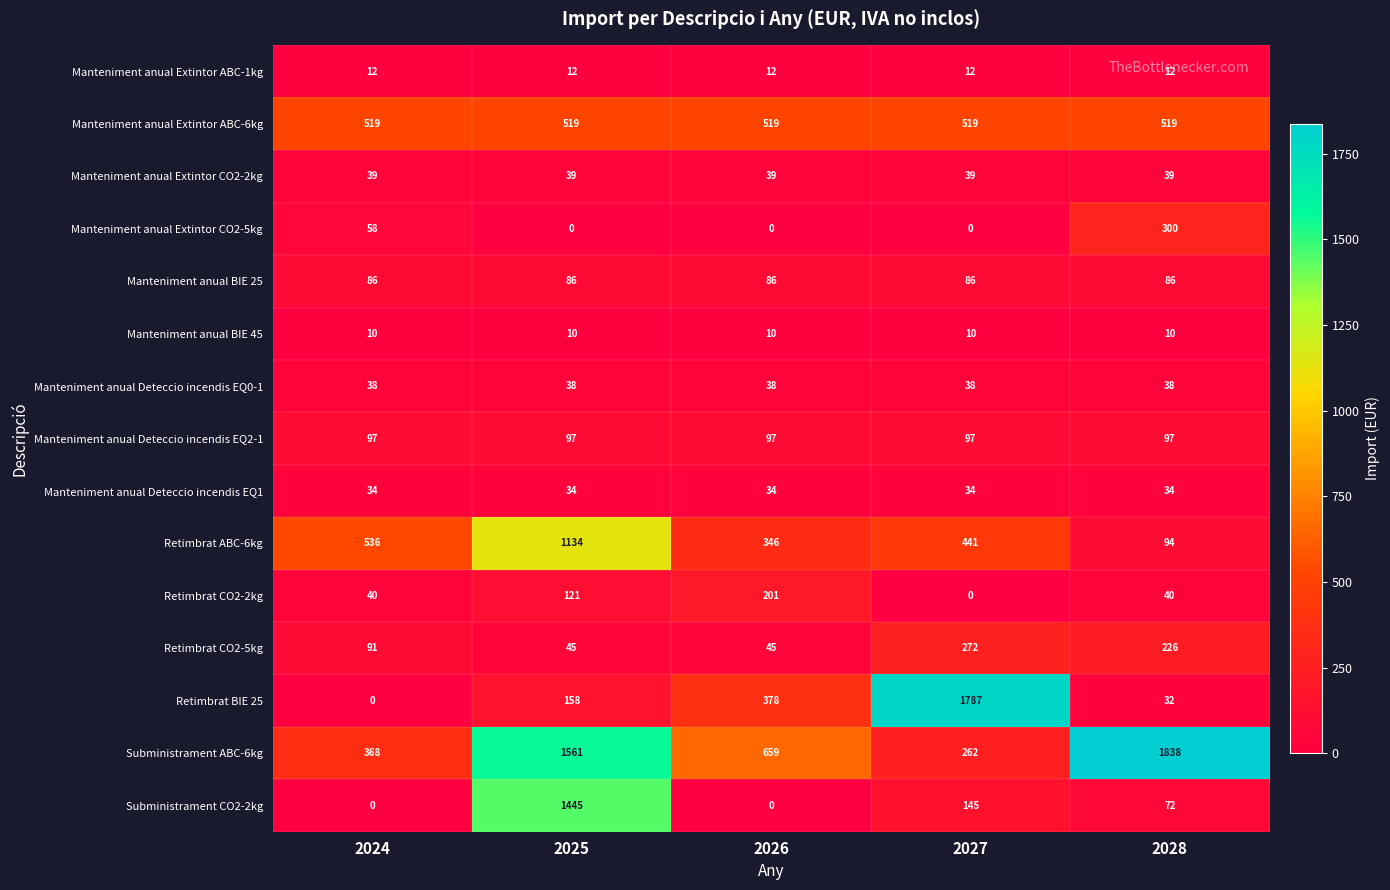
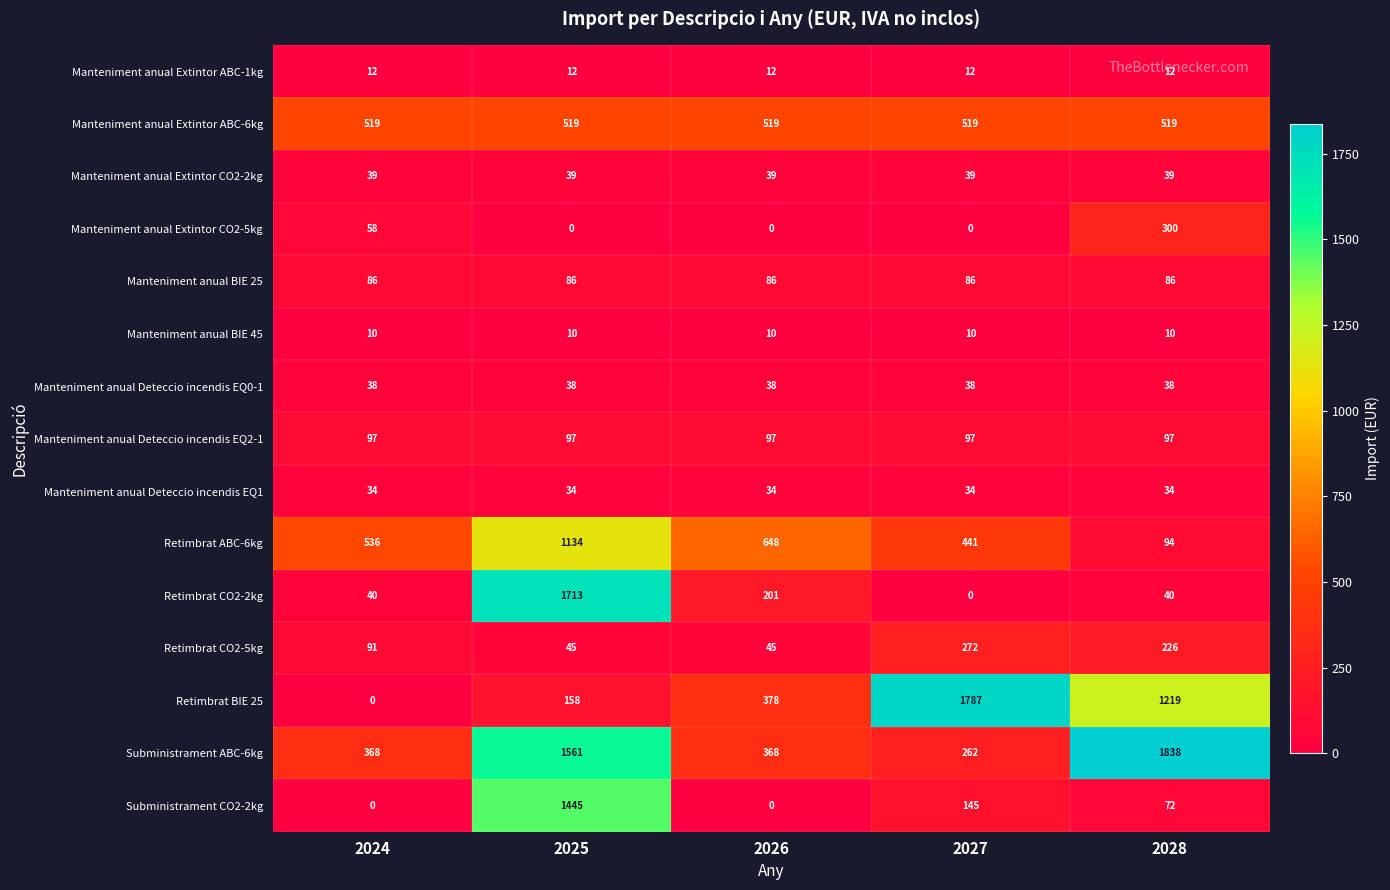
  {
    "Manteniment anual Extintor ABC-1kg": {
      "2024": 12,
      "2025": 12,
      "2026": 12,
      "2027": 12
    },
    "Manteniment anual Extintor ABC-6kg": {
      "2024": 519,
      "2025": 519,
      "2026": 519,
      "2027": 519,
      "2028": 519
    },
    "Manteniment anual Extintor CO2-2kg": {
      "2024": 39,
      "2025": 39,
      "2026": 39,
      "2027": 39,
      "2028": 39
    },
    "Manteniment anual Extintor CO2-5kg": {
      "2024": 58,
      "2025": 0,
      "2026": 0,
      "2027": 0,
      "2028": 300
    },
    "Manteniment anual BIE 25": {
      "2024": 86,
      "2025": 86,
      "2026": 86,
      "2027": 86,
      "2028": 86
    },
    "Manteniment anual BIE 45": {
      "2024": 10,
      "2025": 10,
      "2026": 10,
      "2027": 10,
      "2028": 10
    },
    "Manteniment anual Deteccio incendis EQ0-1": {
      "2024": 38,
      "2025": 38,
      "2026": 38,
      "2027": 38,
      "2028": 38
    },
    "Manteniment anual Deteccio incendis EQ2-1": {
      "2024": 97,
      "2025": 97,
      "2026": 97,
      "2027": 97,
      "2028": 97
    },
    "Manteniment anual Deteccio incendis EQ1": {
      "2024": 34,
      "2025": 34,
      "2026": 34,
      "2027": 34,
      "2028": 34
    },
    "Retimbrat ABC-6kg": {
      "2024": 536,
      "2025": 1134,
-     "2026": 346,
+     "2026": 648,
      "2027": 441,
      "2028": 94
    },
    "Retimbrat CO2-2kg": {
      "2024": 40,
-     "2025": 121,
+     "2025": 1713,
      "2026": 201,
      "2027": 0,
      "2028": 40
    },
    "Retimbrat CO2-5kg": {
      "2024": 91,
      "2025": 45,
      "2026": 45,
      "2027": 272,
      "2028": 226
    },
    "Retimbrat BIE 25": {
      "2024": 0,
      "2025": 158,
      "2026": 378,
      "2027": 1787,
-     "2028": 32
+     "2028": 1219
    },
    "Subministrament ABC-6kg": {
      "2024": 368,
      "2025": 1561,
-     "2026": 659,
+     "2026": 368,
      "2027": 262,
      "2028": 1838
    },
    "Subministrament CO2-2kg": {
      "2024": 0,
      "2025": 1445,
      "2026": 0,
      "2027": 145,
      "2028": 72
    }
  }
